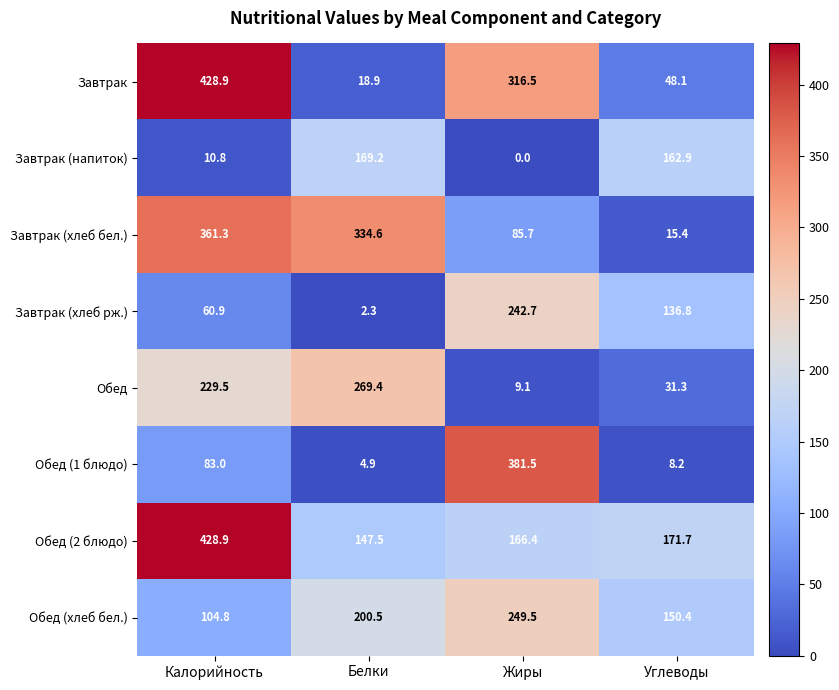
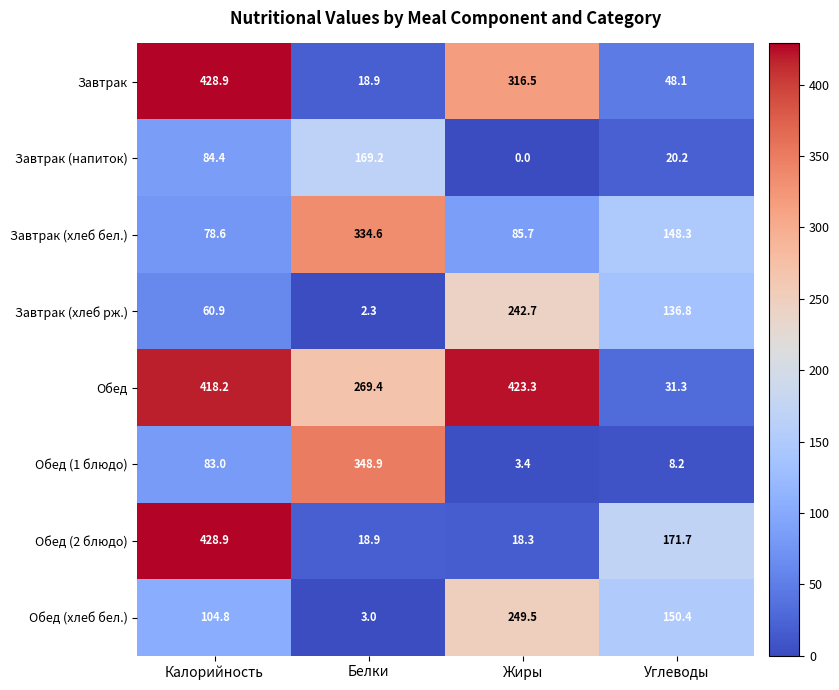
  {
    "Завтрак": {
      "Калорийность": 428.9,
      "Белки": 18.9,
      "Жиры": 316.5,
      "Углеводы": 48.1
    },
    "Завтрак (напиток)": {
-     "Калорийность": 10.8,
+     "Калорийность": 84.4,
      "Белки": 169.2,
      "Жиры": 0.0,
-     "Углеводы": 162.9
+     "Углеводы": 20.2
    },
    "Завтрак (хлеб бел.)": {
-     "Калорийность": 361.3,
+     "Калорийность": 78.6,
      "Белки": 334.6,
      "Жиры": 85.7,
-     "Углеводы": 15.4
+     "Углеводы": 148.3
    },
    "Завтрак (хлеб рж.)": {
      "Калорийность": 60.9,
      "Белки": 2.3,
      "Жиры": 242.7,
      "Углеводы": 136.8
    },
    "Обед": {
-     "Калорийность": 229.5,
+     "Калорийность": 418.2,
      "Белки": 269.4,
-     "Жиры": 9.1,
+     "Жиры": 423.3,
      "Углеводы": 31.3
    },
    "Обед (1 блюдо)": {
      "Калорийность": 83.0,
-     "Белки": 4.9,
-     "Жиры": 381.5,
+     "Белки": 348.9,
+     "Жиры": 3.4,
      "Углеводы": 8.2
    },
    "Обед (2 блюдо)": {
      "Калорийность": 428.9,
-     "Белки": 147.5,
-     "Жиры": 166.4,
+     "Белки": 18.9,
+     "Жиры": 18.3,
      "Углеводы": 171.7
    },
    "Обед (хлеб бел.)": {
      "Калорийность": 104.8,
-     "Белки": 200.5,
+     "Белки": 3.0,
      "Жиры": 249.5,
      "Углеводы": 150.4
    }
  }
